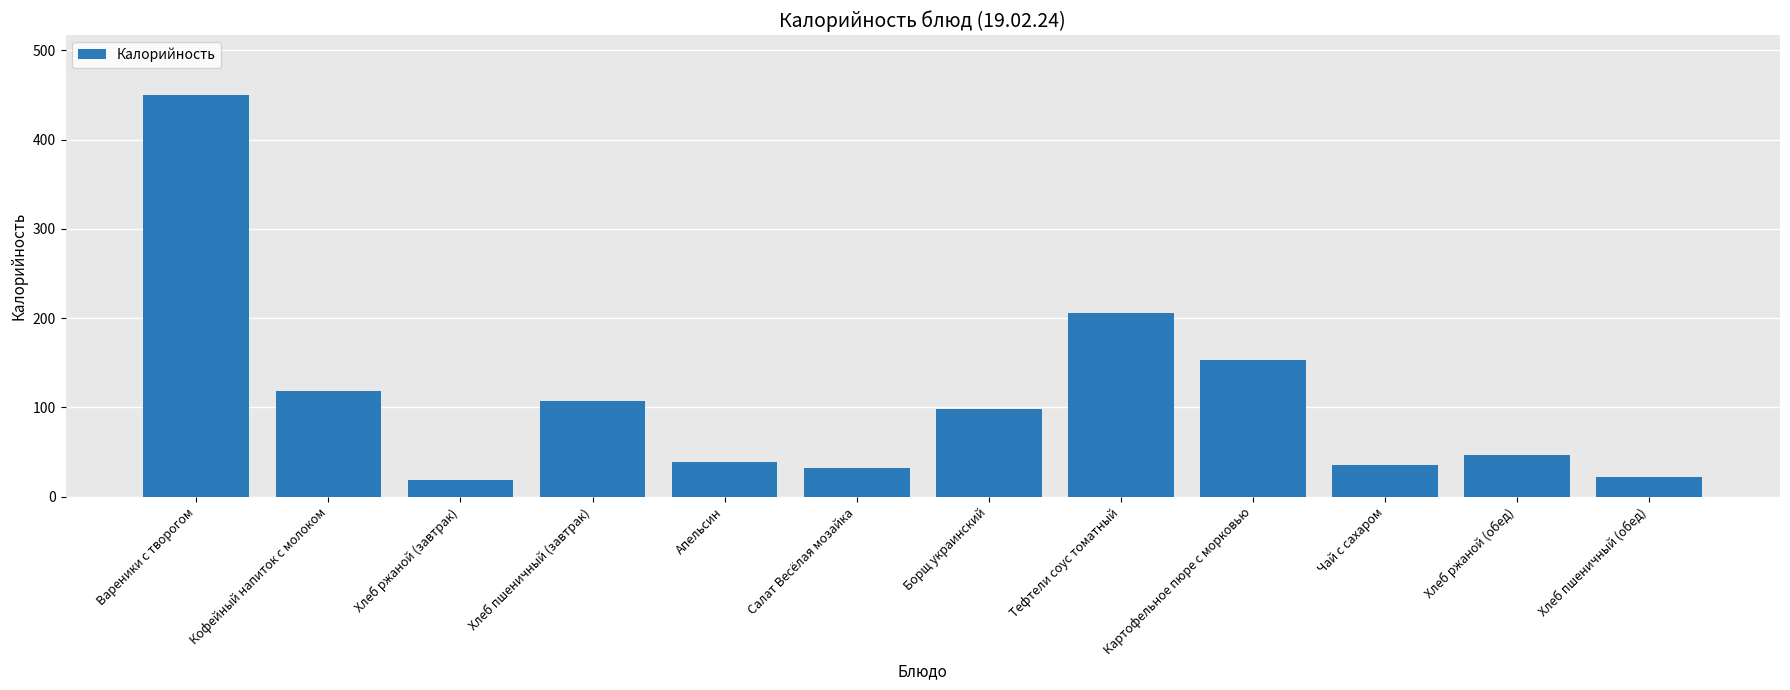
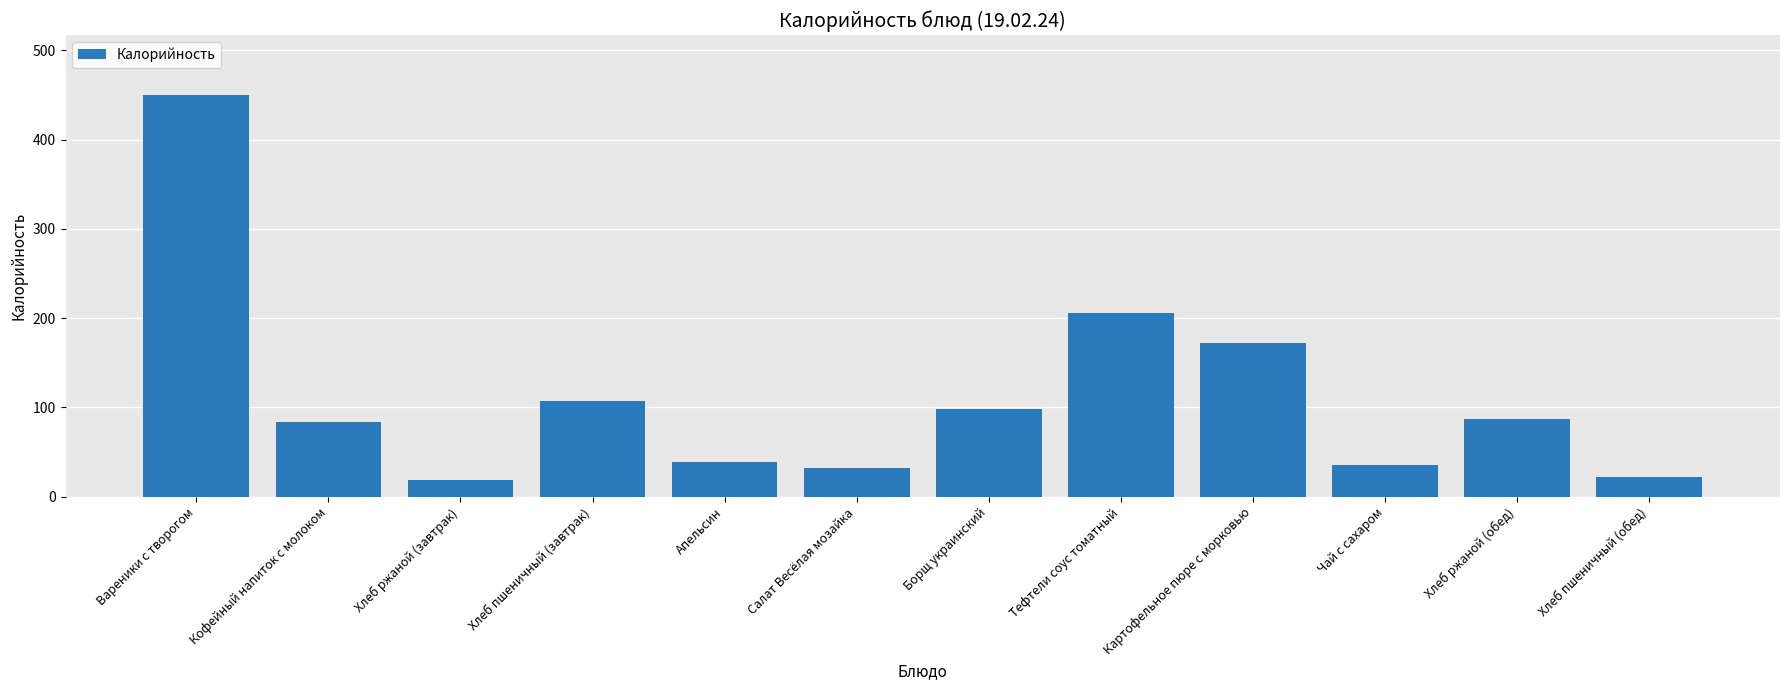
  {
    "Вареники с творогом": 450,
-   "Кофейный напиток с молоком": 120,
+   "Кофейный напиток с молоком": 80,
    "Хлеб ржаной (завтрак)": 20,
    "Хлеб пшеничный (завтрак)": 110,
    "Апельсин": 40,
    "Салат Весёлая мозайка": 30,
    "Борщ украинский": 100,
    "Тефтели соус томатный": 210,
-   "Картофельное пюре с морковью": 150,
+   "Картофельное пюре с морковью": 170,
    "Чай с сахаром": 40,
-   "Хлеб ржаной (обед)": 50,
+   "Хлеб ржаной (обед)": 90,
    "Хлеб пшеничный (обед)": 20
  }
